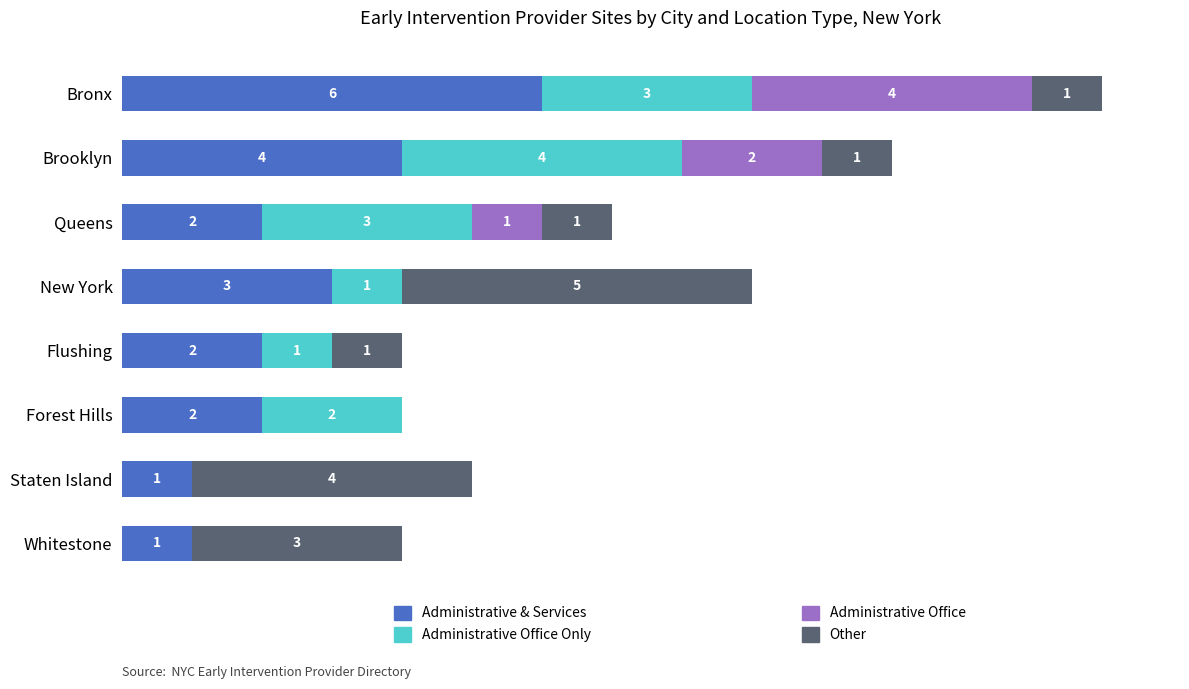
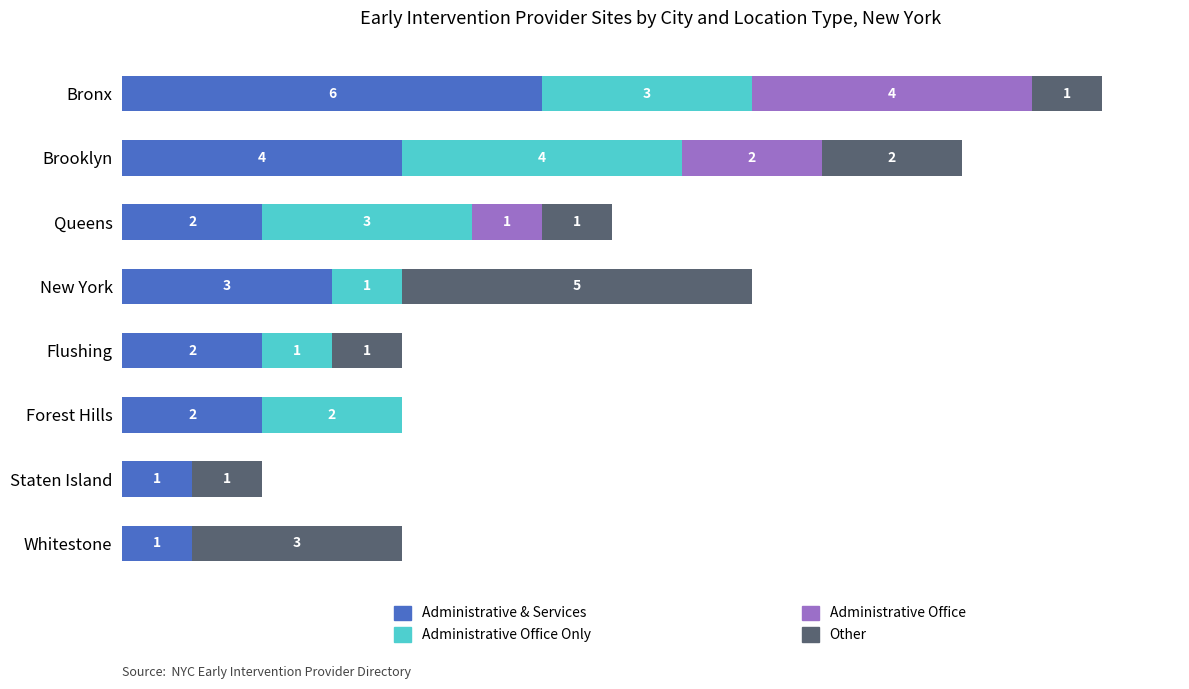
  {
    "Administrative Office": {
      "Bronx": 4,
      "Brooklyn": 2,
      "Queens": 1
    },
    "Other": {
      "Bronx": 1,
-     "Brooklyn": 1,
+     "Brooklyn": 2,
      "Queens": 1,
      "New York": 5,
      "Flushing": 1,
-     "Staten Island": 4,
+     "Staten Island": 1,
      "Whitestone": 3
    }
  }
